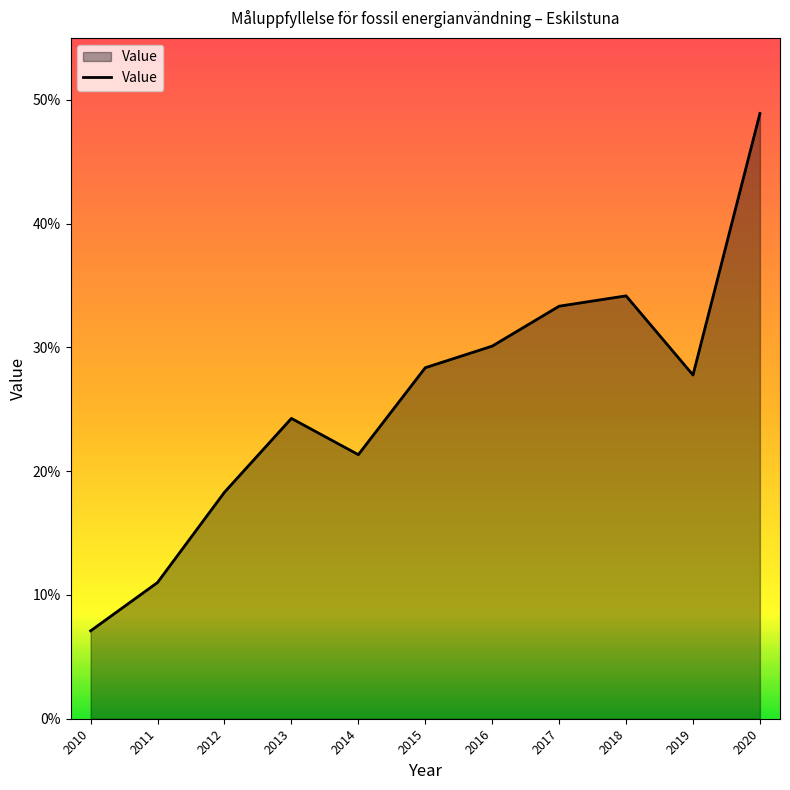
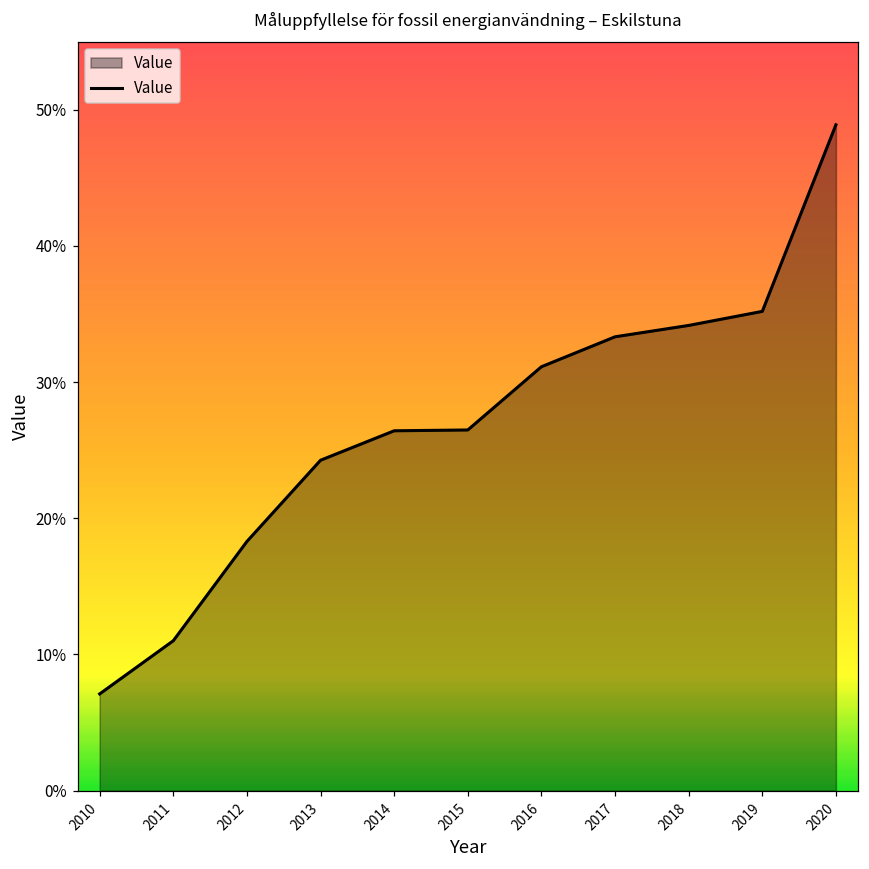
  {
    "2010": "7.1%",
    "2011": "11.0%",
    "2012": "18.3%",
    "2013": "24.3%",
-   "2014": "21.3%",
-   "2015": "28.4%",
-   "2016": "30.1%",
+   "2014": "26.4%",
+   "2015": "26.5%",
+   "2016": "31.1%",
    "2017": "33.3%",
    "2018": "34.2%",
-   "2019": "27.8%",
+   "2019": "35.2%",
    "2020": "48.9%"
  }
